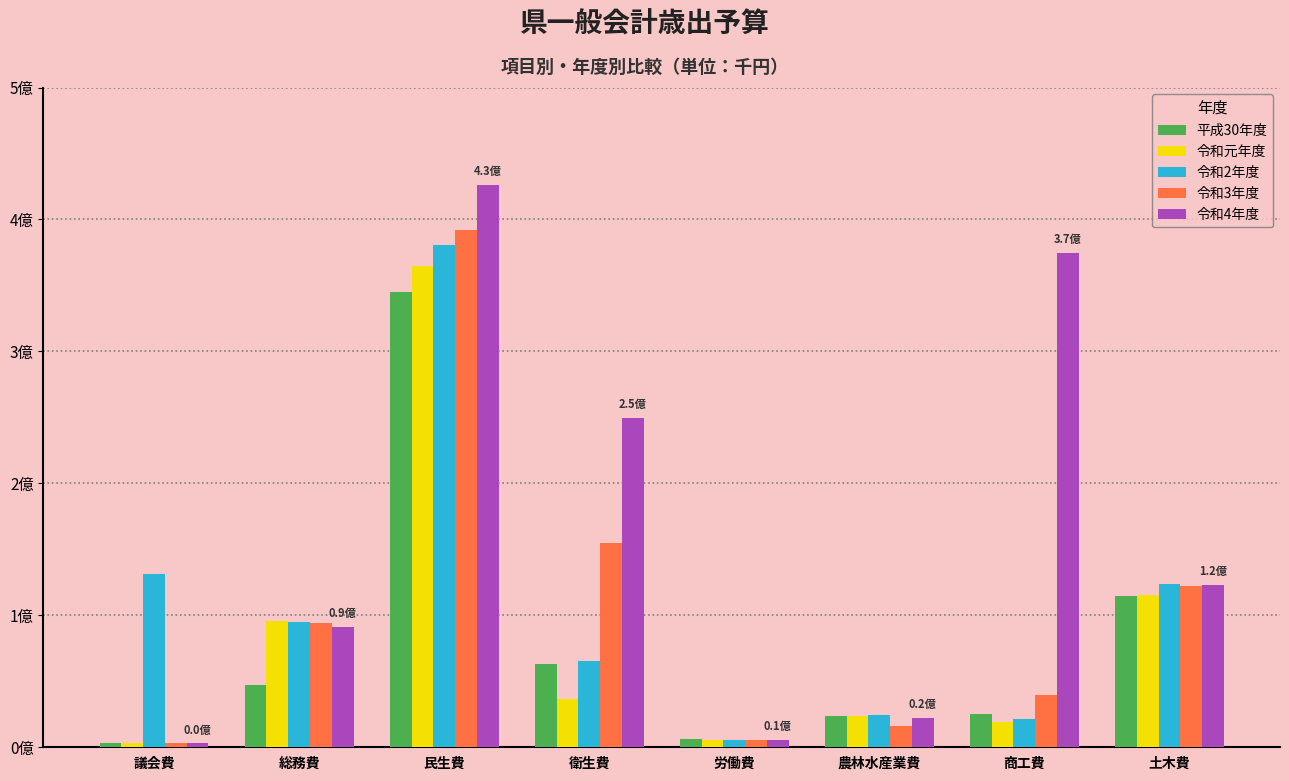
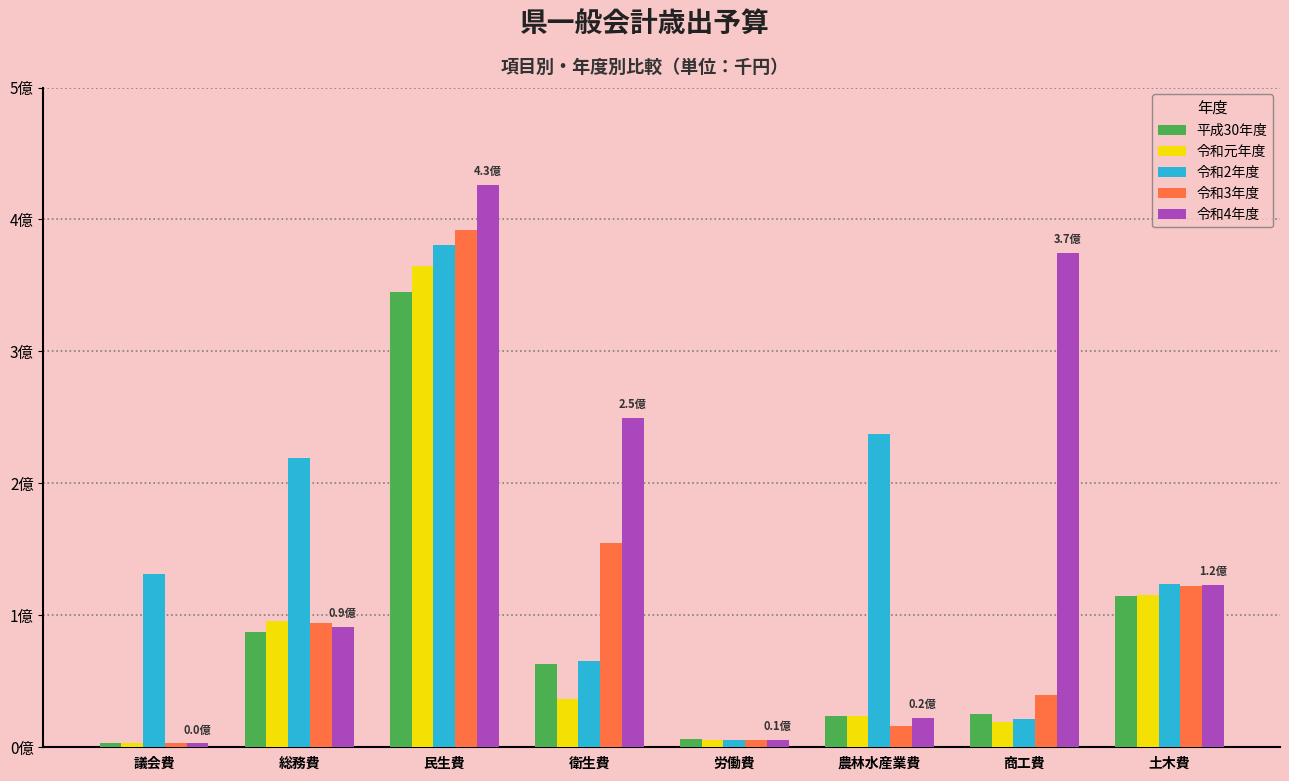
  {
    "平成30年度": {
      "議会費": "0.03億",
-     "総務費": "0.47億",
+     "総務費": "0.88億",
      "民生費": "3.45億",
      "衛生費": "0.63億",
      "労働費": "0.06億",
      "農林水産業費": "0.23億",
      "商工費": "0.25億",
      "土木費": "1.15億"
    },
    "令和元年度": {
      "議会費": "0.03億",
      "総務費": "0.96億",
      "民生費": "3.65億",
      "衛生費": "0.37億",
      "労働費": "0.06億",
      "農林水産業費": "0.24億",
      "商工費": "0.19億",
      "土木費": "1.16億"
    },
    "令和2年度": {
      "議会費": "1.31億",
-     "総務費": "0.95億",
+     "総務費": "2.19億",
      "民生費": "3.81億",
      "衛生費": "0.66億",
      "労働費": "0.06億",
-     "農林水産業費": "0.24億",
+     "農林水産業費": "2.38億",
      "商工費": "0.22億",
      "土木費": "1.24億"
    },
    "令和3年度": {
      "議会費": "0.03億",
      "総務費": "0.95億",
      "民生費": "3.92億",
      "衛生費": "1.55億",
      "労働費": "0.06億",
      "農林水産業費": "0.16億",
      "商工費": "0.40億",
      "土木費": "1.22億"
    }
  }
